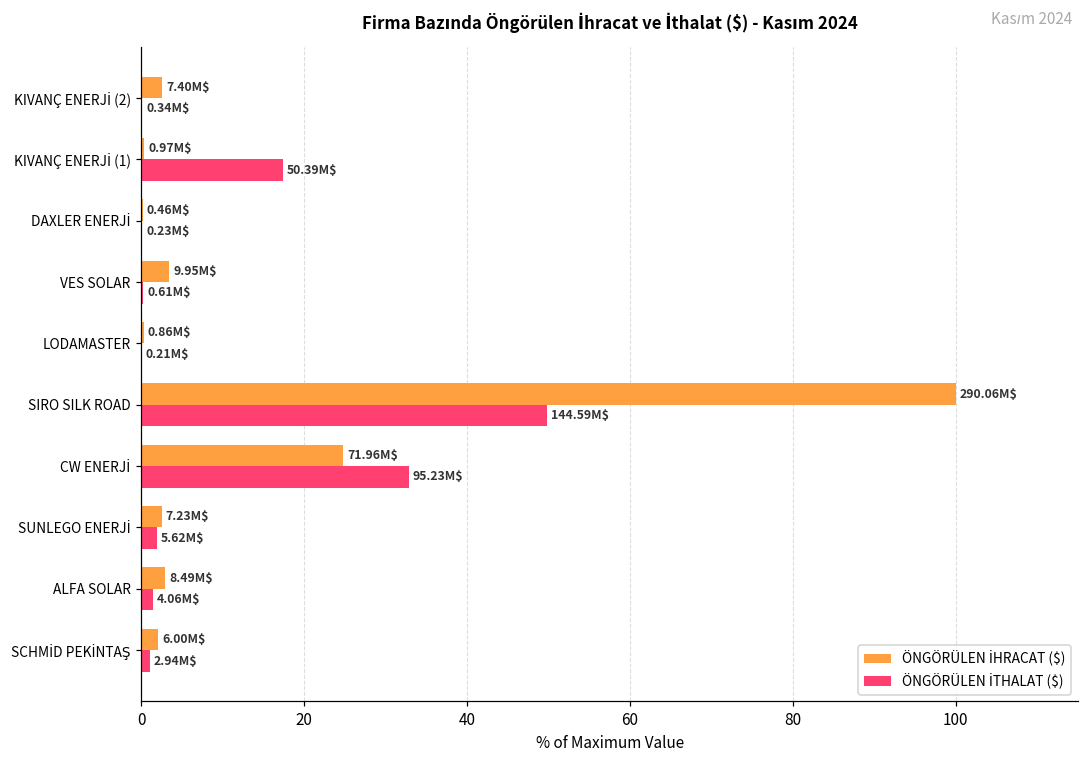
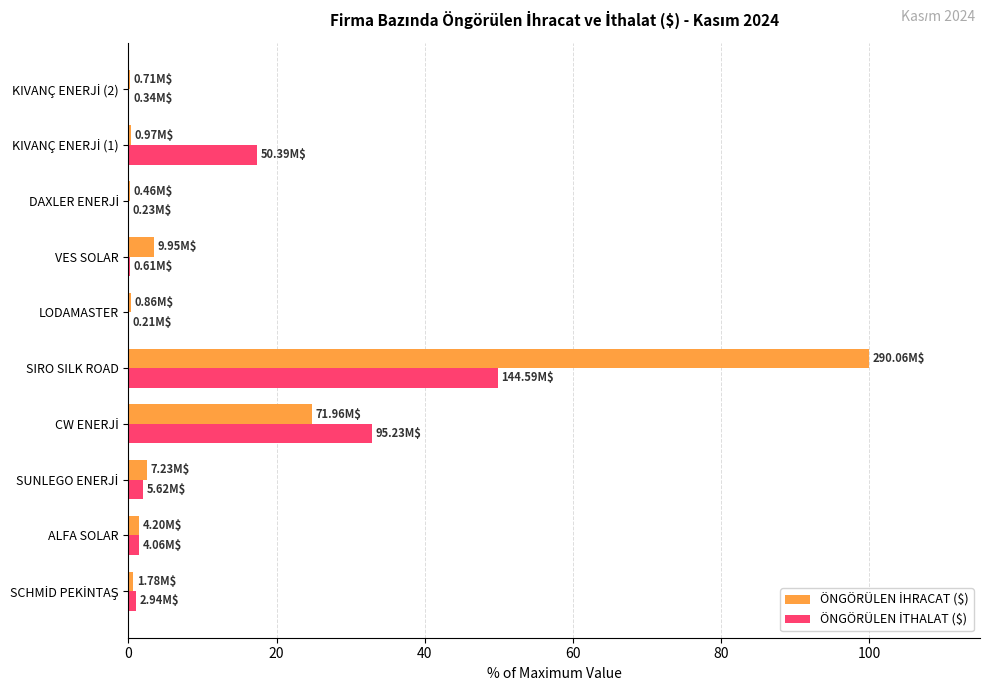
  {
    "ÖNGÖRÜLEN İHRACAT ($)": {
-     "KIVANÇ ENERJİ (2)": "7.40M$",
-     "ALFA SOLAR": "8.49M$",
-     "SCHMİD PEKİNTAŞ": "6.00M$"
+     "KIVANÇ ENERJİ (2)": "0.71M$",
+     "ALFA SOLAR": "4.20M$",
+     "SCHMİD PEKİNTAŞ": "1.78M$"
    }
  }
